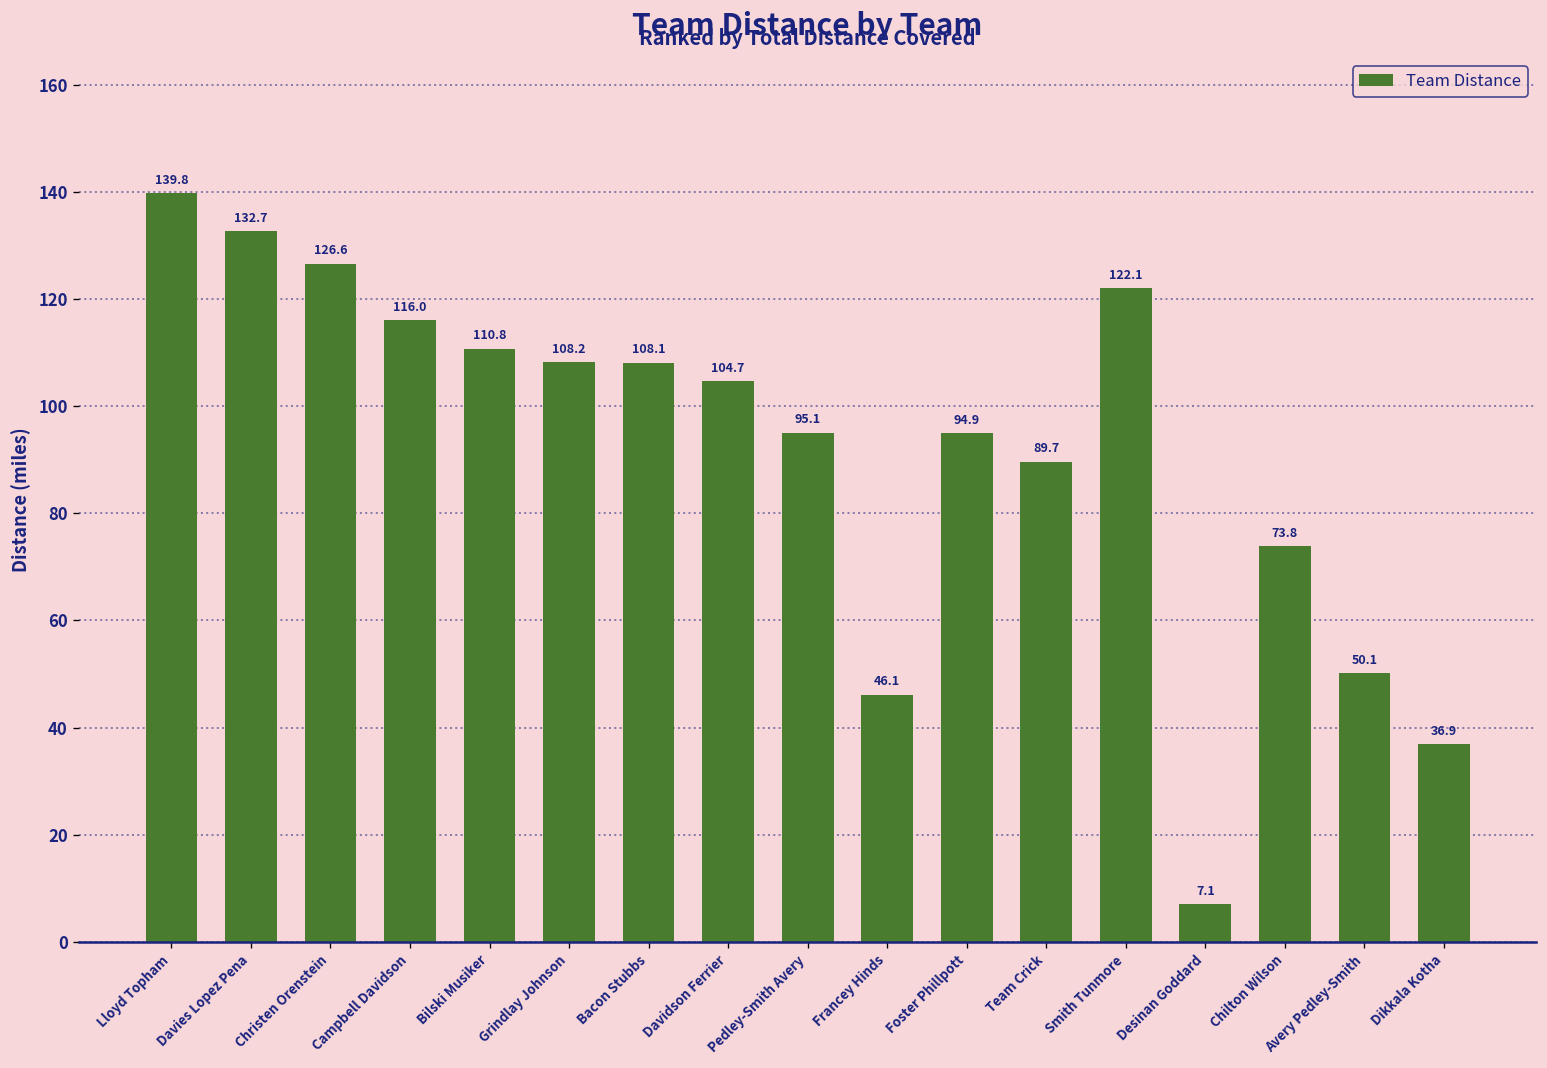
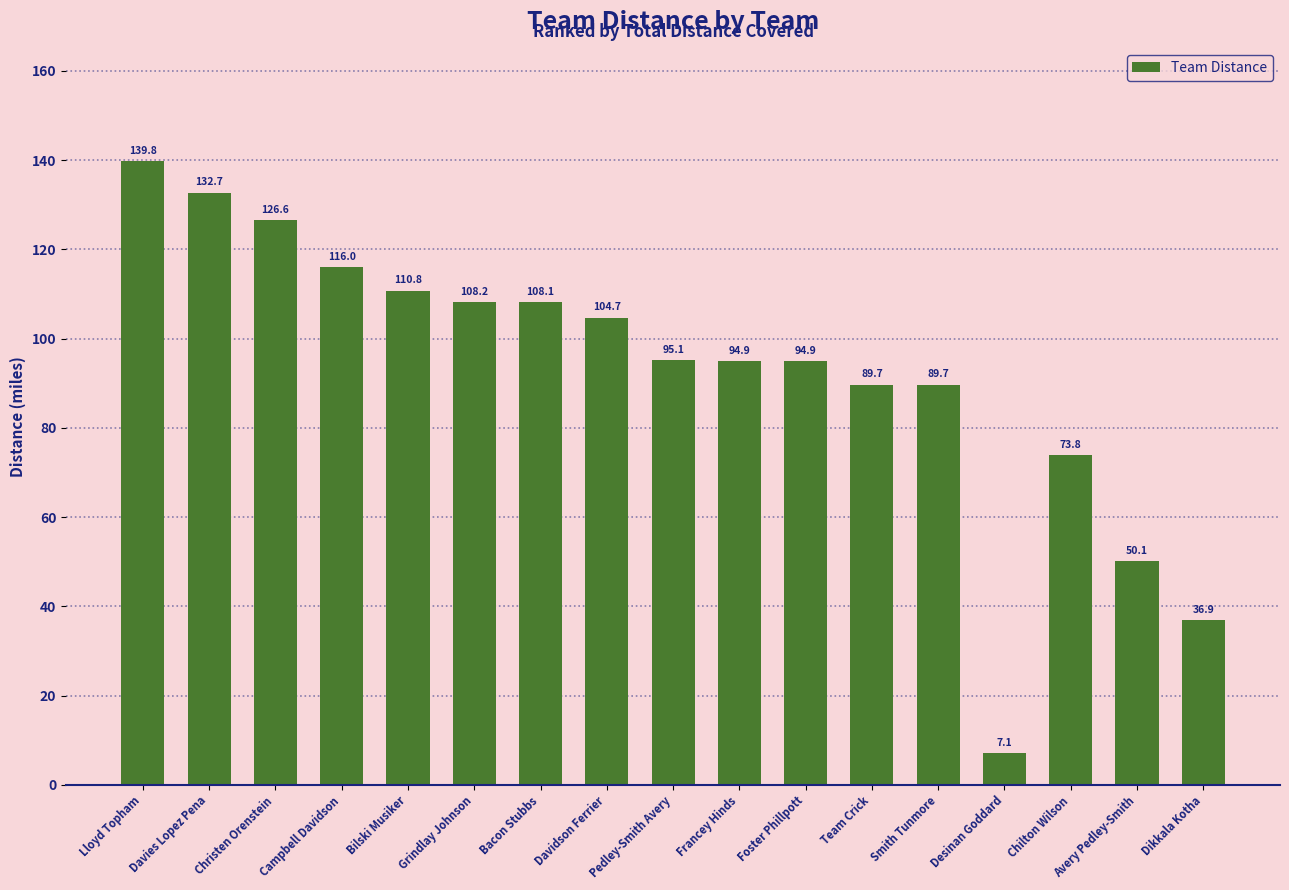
  {
    "Lloyd Topham": 139.8,
    "Davies Lopez Pena": 132.7,
    "Christen Orenstein": 126.6,
    "Campbell Davidson": 116.0,
    "Bilski Musiker": 110.8,
    "Grindlay Johnson": 108.2,
    "Bacon Stubbs": 108.1,
    "Davidson Ferrier": 104.7,
    "Pedley-Smith Avery": 95.1,
-   "Francey Hinds": 46.1,
+   "Francey Hinds": 94.9,
    "Foster Phillpott": 94.9,
    "Team Crick": 89.7,
-   "Smith Tunmore": 122.1,
+   "Smith Tunmore": 89.7,
    "Desinan Goddard": 7.1,
    "Chilton Wilson": 73.8,
    "Avery Pedley-Smith": 50.1,
    "Dikkala Kotha": 36.9
  }
